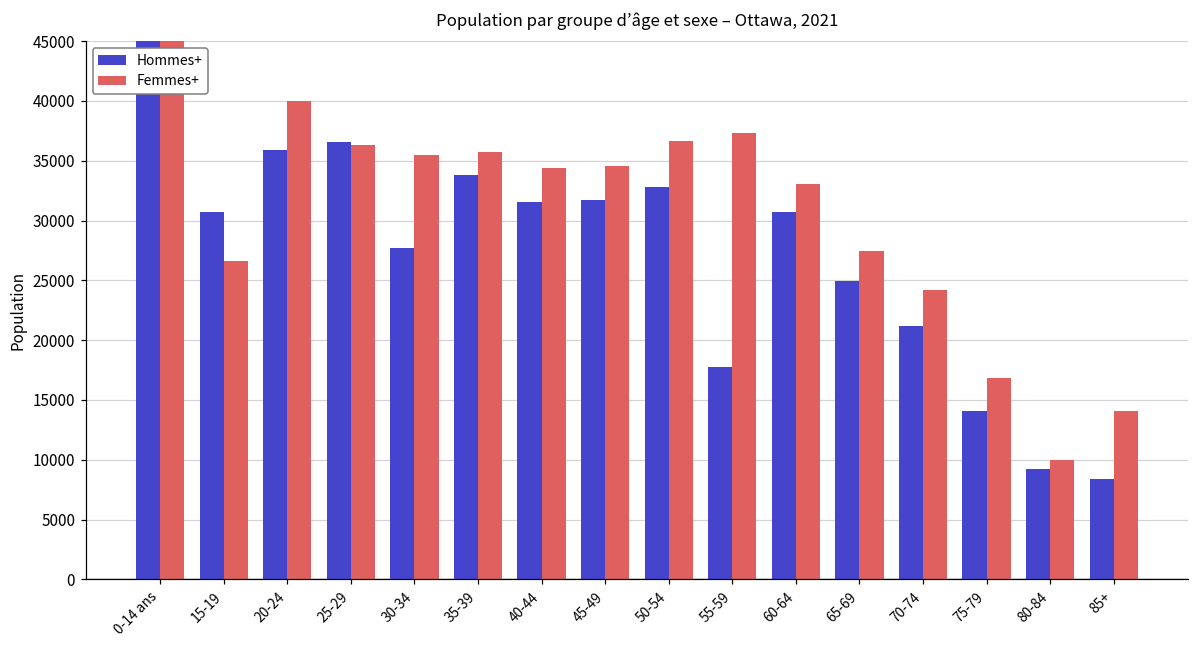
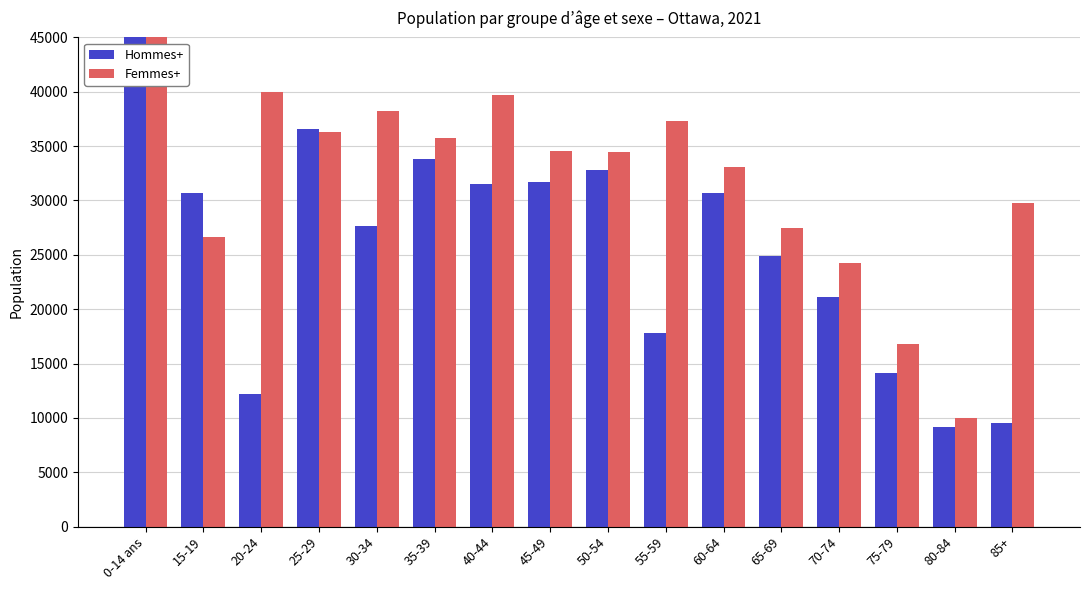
  {
    "Hommes+": {
      "15-19": 30700,
-     "20-24": 35900,
+     "20-24": 12200,
      "25-29": 36500,
      "30-34": 27700,
      "35-39": 33800,
      "40-44": 31500,
      "45-49": 31700,
      "50-54": 32800,
      "55-59": 17800,
      "60-64": 30700,
      "65-69": 24900,
      "70-74": 21200,
      "75-79": 14100,
      "80-84": 9200,
-     "85+": 8400
+     "85+": 9500
    },
    "Femmes+": {
      "15-19": 26600,
      "20-24": 40000,
      "25-29": 36300,
-     "30-34": 35500,
+     "30-34": 38200,
      "35-39": 35700,
-     "40-44": 34400,
+     "40-44": 39700,
      "45-49": 34500,
-     "50-54": 36700,
+     "50-54": 34500,
      "55-59": 37400,
      "60-64": 33100,
      "65-69": 27400,
      "70-74": 24200,
      "75-79": 16800,
      "80-84": 10000,
-     "85+": 14100
+     "85+": 29800
    }
  }
